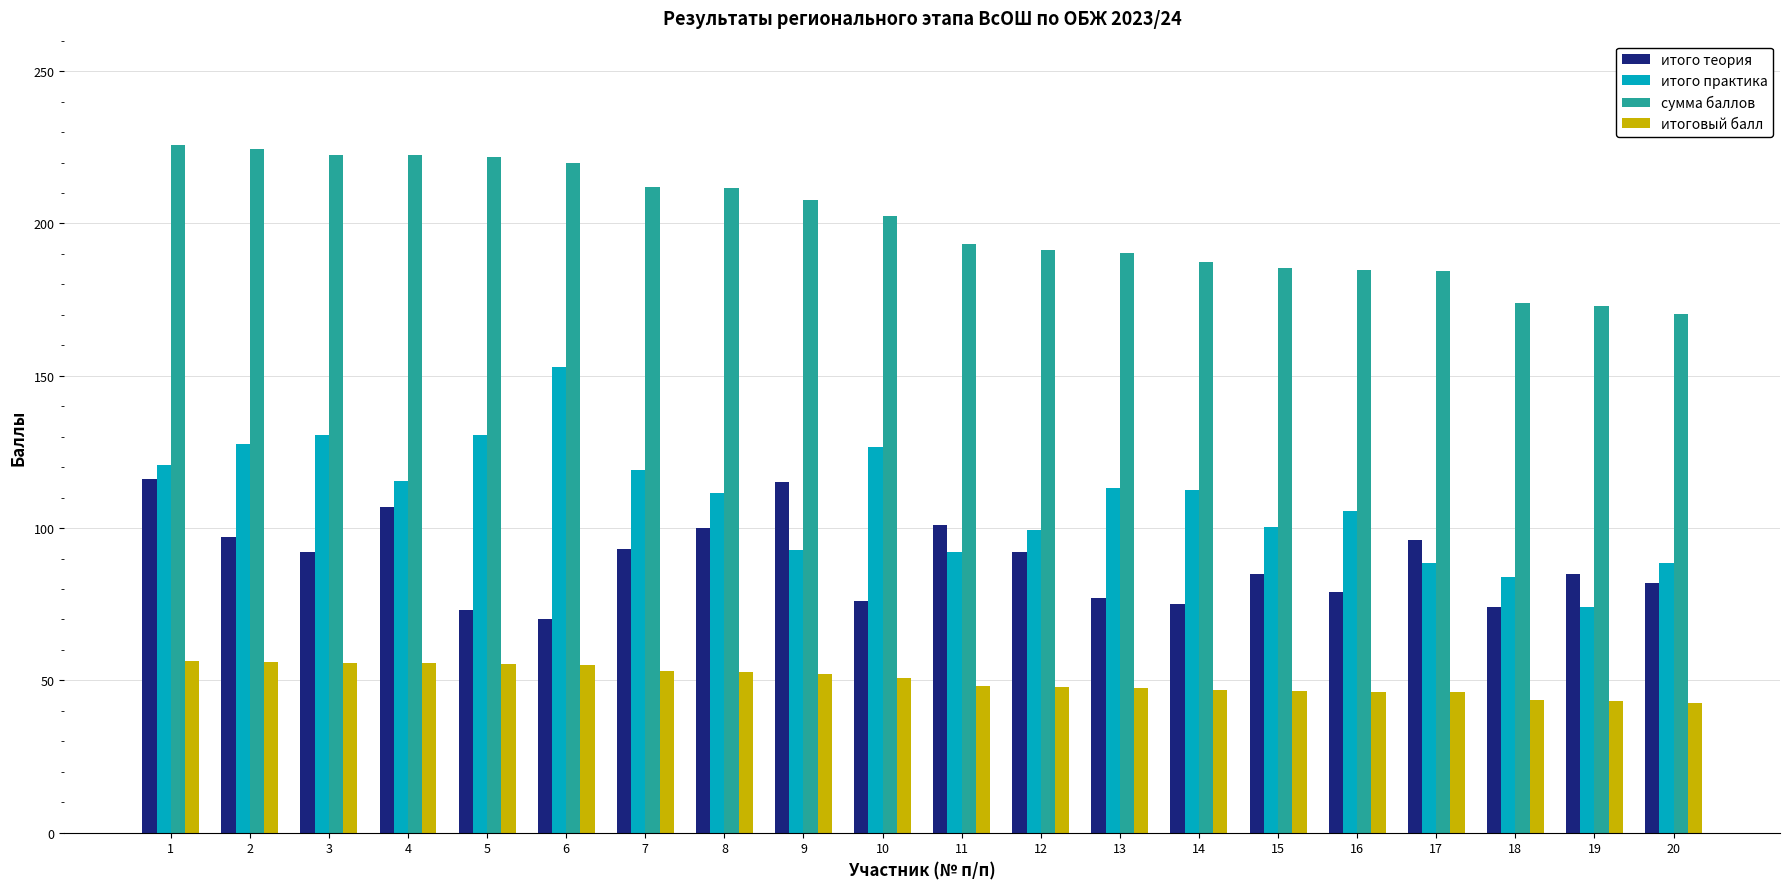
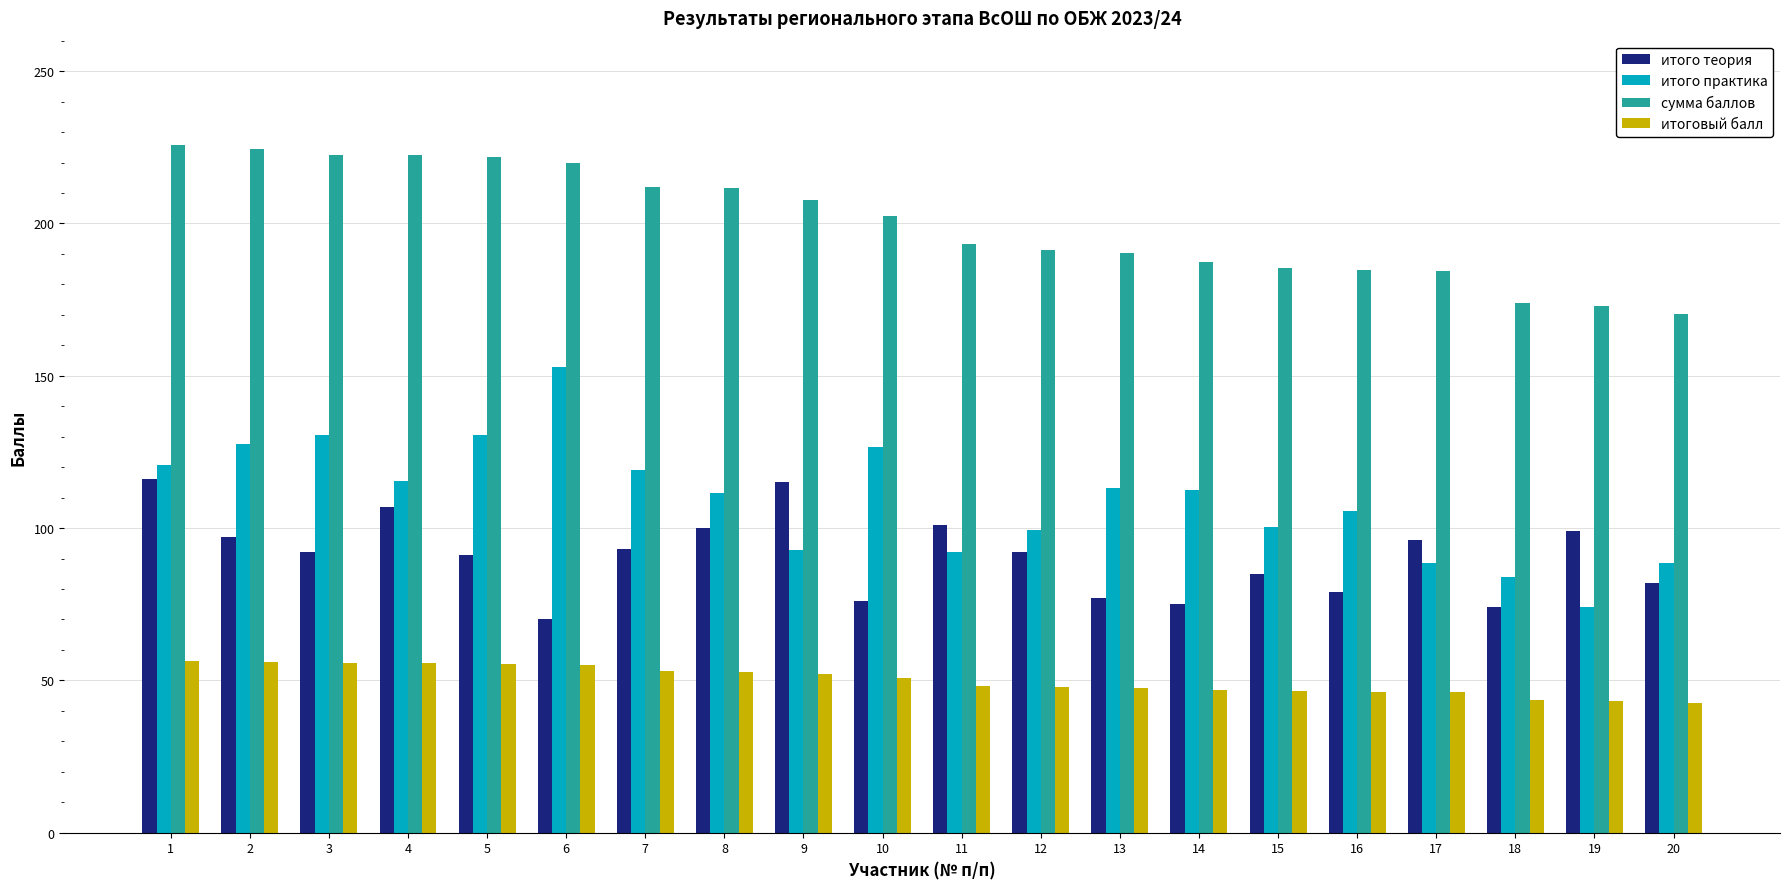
  {
    "итого теория": {
      "1": 116,
      "2": 97,
      "3": 92,
      "4": 107,
-     "5": 73,
+     "5": 91,
      "6": 70,
      "7": 93,
      "8": 100,
      "9": 115,
      "10": 76,
      "11": 101,
      "12": 92,
      "13": 77,
      "14": 75,
      "15": 85,
      "16": 79,
      "17": 96,
      "18": 74,
-     "19": 85,
+     "19": 99,
      "20": 82
    },
    "итоговый балл": {
      "1": 56,
      "2": 56,
      "3": 56,
      "4": 56,
      "5": 55,
      "6": 55,
      "7": 53,
      "8": 53,
      "9": 52,
      "10": 51,
      "11": 48,
      "12": 48,
      "13": 48,
      "14": 47,
      "15": 46,
      "16": 46,
      "17": 46,
      "18": 44,
      "19": 43,
      "20": 43
    }
  }
